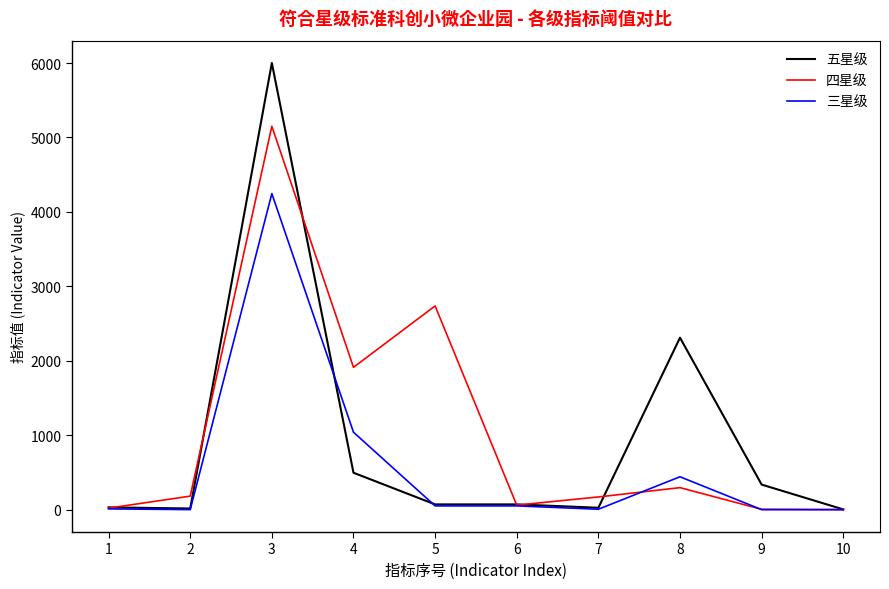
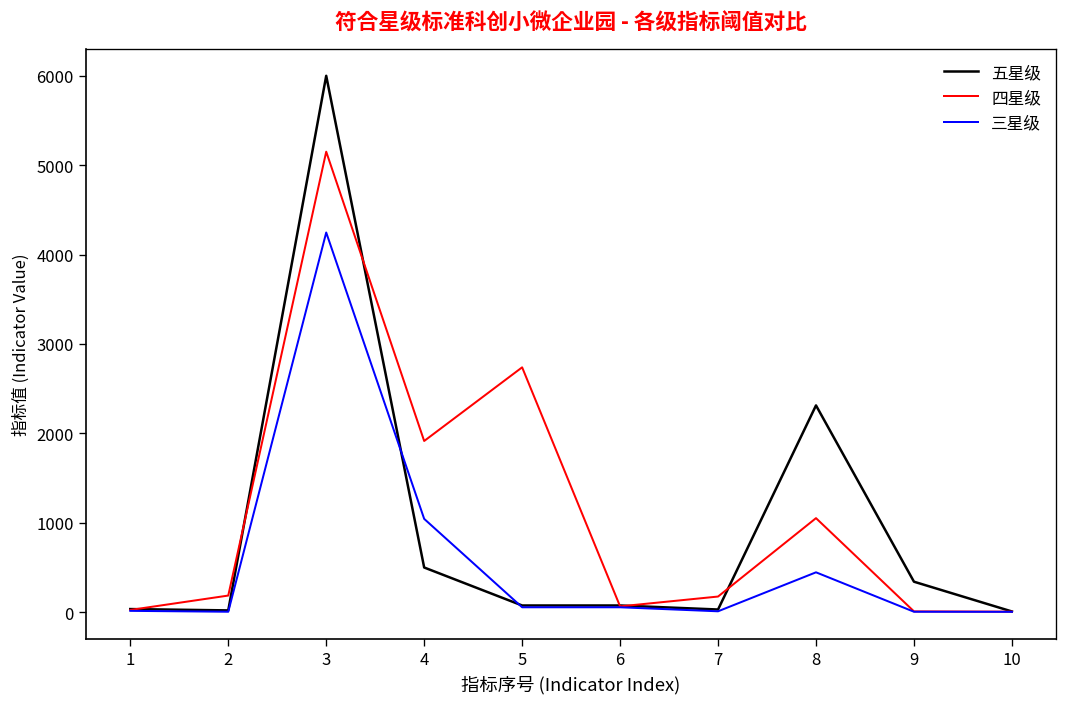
  {
    "五星级": {
      "3": 6000,
      "4": 500,
      "8": 2300,
      "9": 300
    },
    "四星级": {
      "2": 200,
      "3": 5200,
      "4": 1900,
      "5": 2700,
      "7": 200,
-     "8": 300
+     "8": 1100
    },
    "三星级": {
      "3": 4200,
      "4": 1000,
      "8": 400
    }
  }
